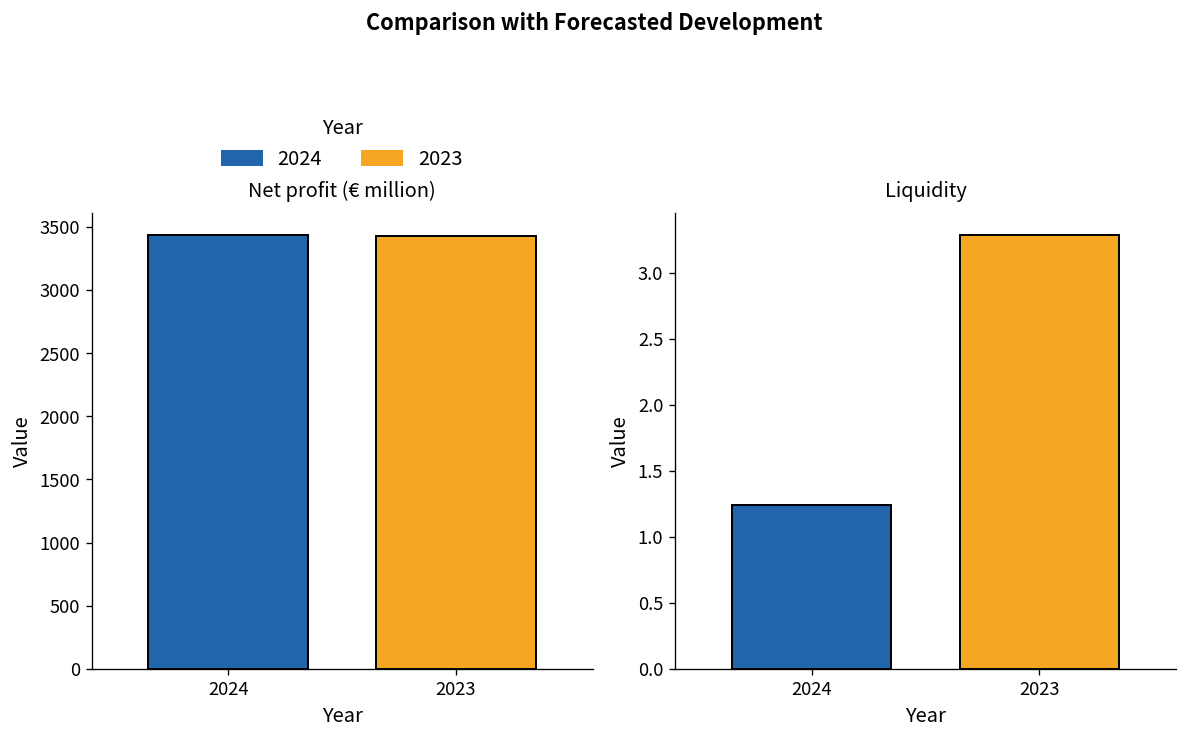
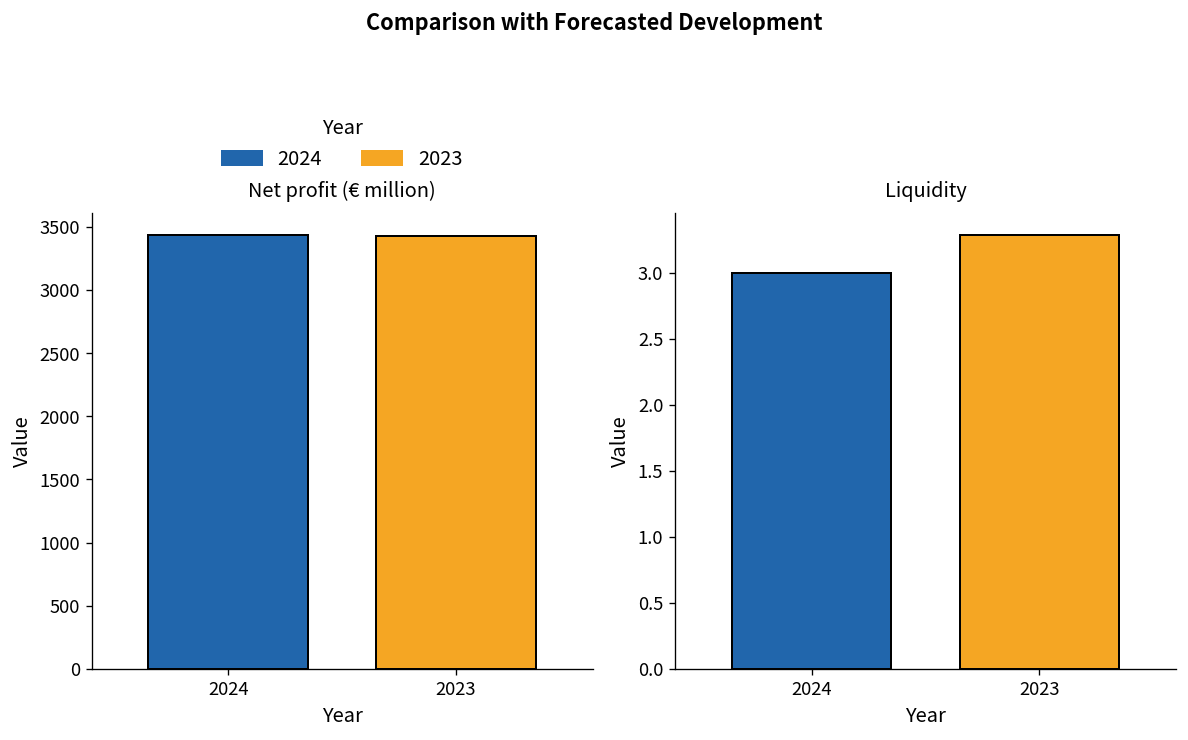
  {
    "Net profit (€ million)": {
      "2024": 3440,
      "2023": 3420
    },
    "Liquidity": {
-     "2024": 1.24,
+     "2024": 3.00,
      "2023": 3.29
    }
  }
